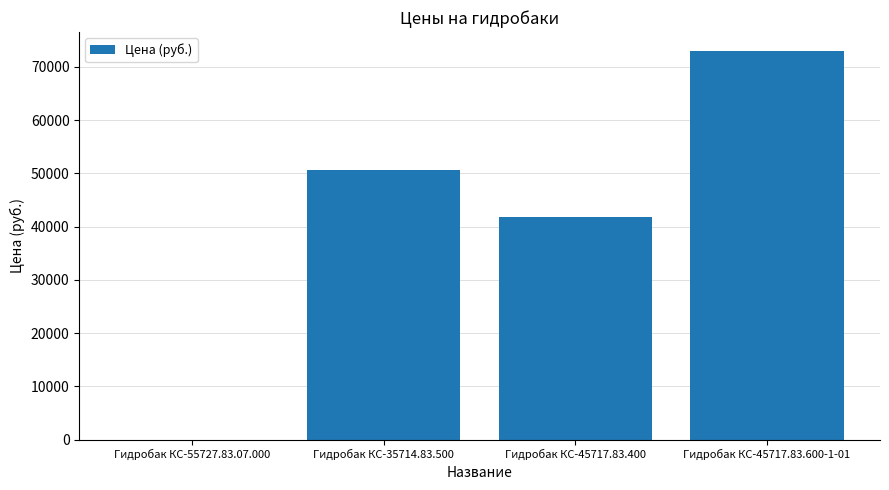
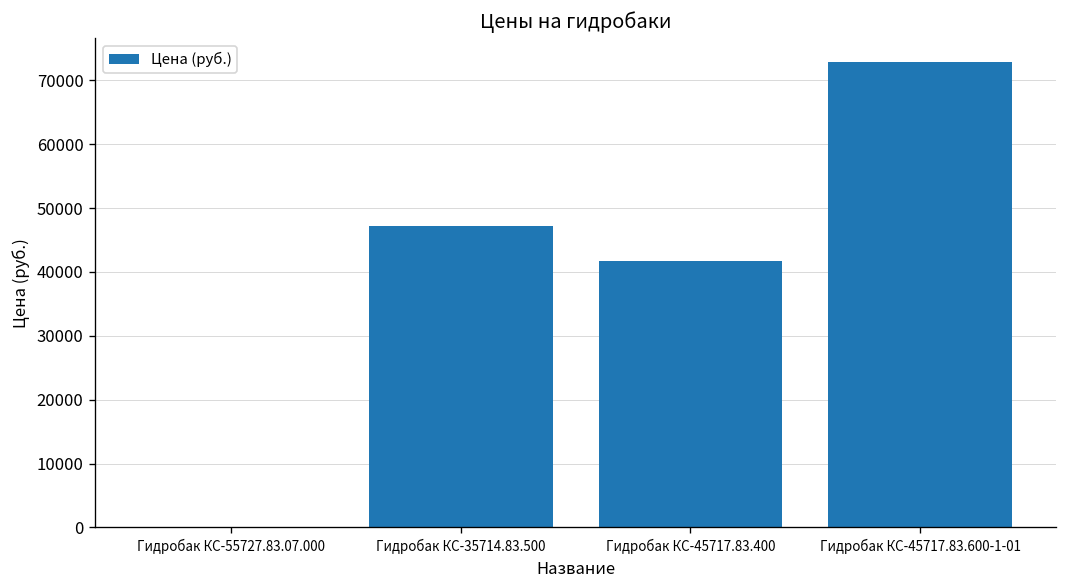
  {
    "Гидробак КС-55727.83.07.000": 0,
-   "Гидробак КС-35714.83.500": 51000,
+   "Гидробак КС-35714.83.500": 47000,
    "Гидробак КС-45717.83.400": 42000,
    "Гидробак КС-45717.83.600-1-01": 73000
  }
